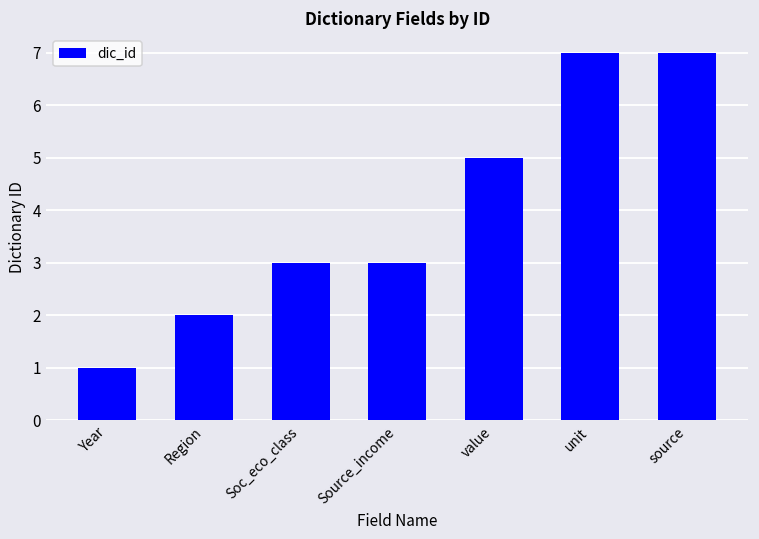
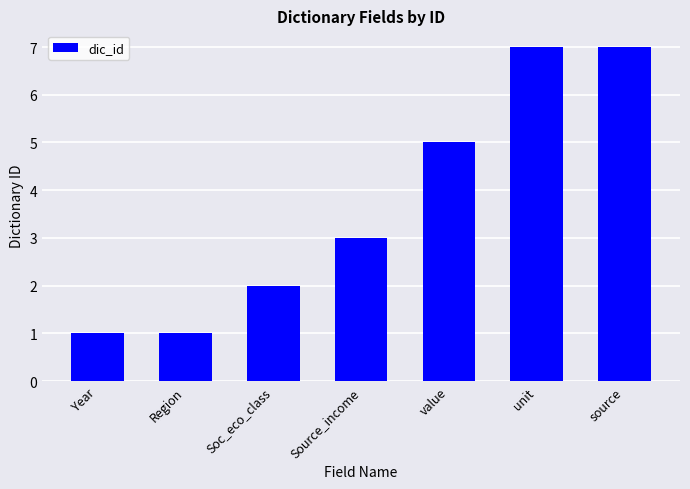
  {
    "Year": 1,
-   "Region": 2,
-   "Soc_eco_class": 3,
+   "Region": 1,
+   "Soc_eco_class": 2,
    "Source_income": 3,
    "value": 5,
    "unit": 7,
    "source": 7
  }
